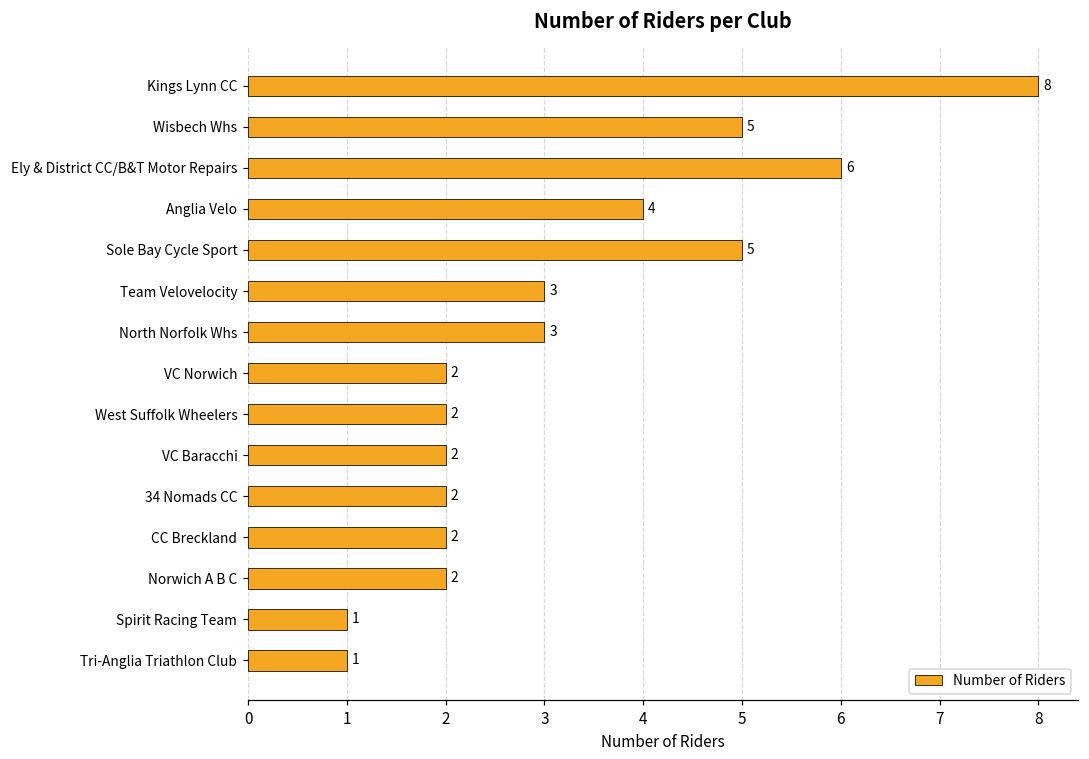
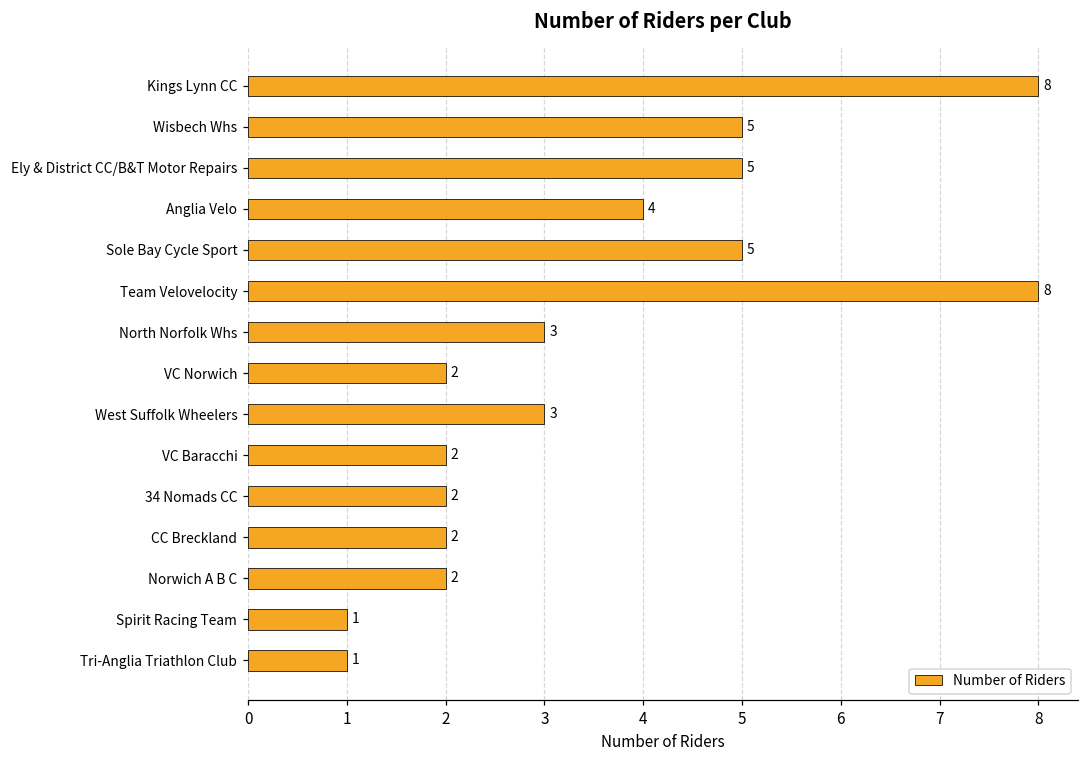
  {
    "Kings Lynn CC": 8,
    "Wisbech Whs": 5,
-   "Ely & District CC/B&T Motor Repairs": 6,
+   "Ely & District CC/B&T Motor Repairs": 5,
    "Anglia Velo": 4,
    "Sole Bay Cycle Sport": 5,
-   "Team Velovelocity": 3,
+   "Team Velovelocity": 8,
    "North Norfolk Whs": 3,
    "VC Norwich": 2,
-   "West Suffolk Wheelers": 2,
+   "West Suffolk Wheelers": 3,
    "VC Baracchi": 2,
    "34 Nomads CC": 2,
    "CC Breckland": 2,
    "Norwich A B C": 2,
    "Spirit Racing Team": 1,
    "Tri-Anglia Triathlon Club": 1
  }
